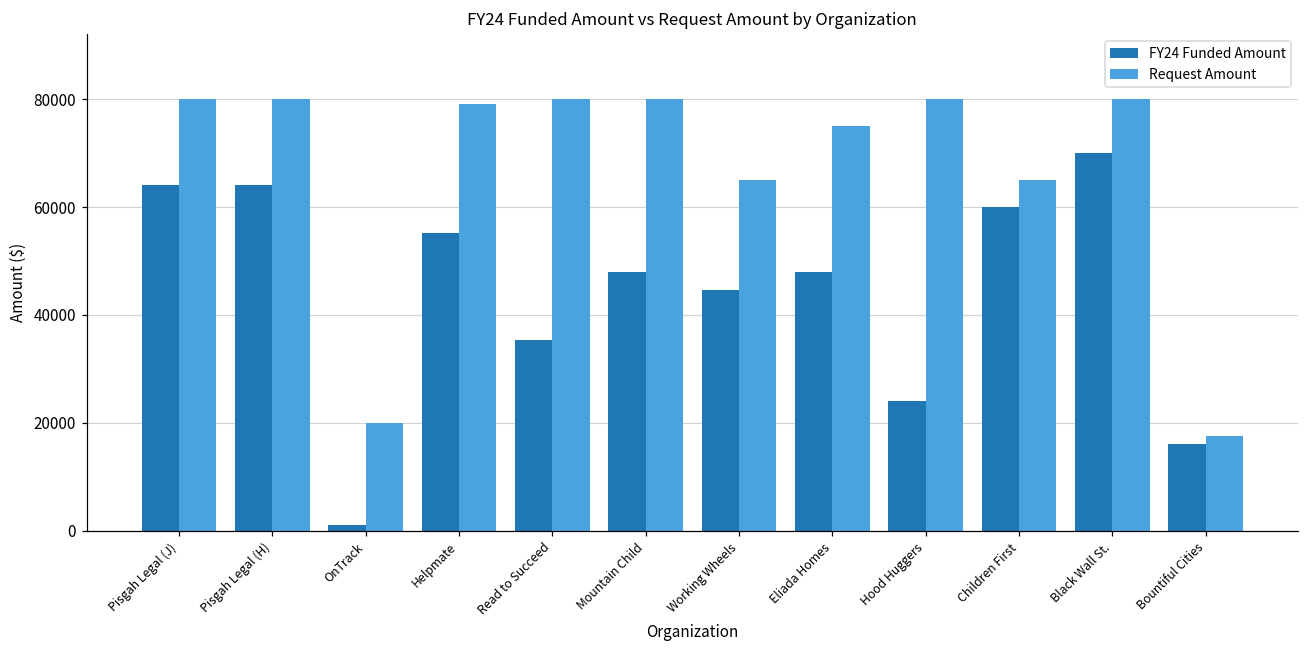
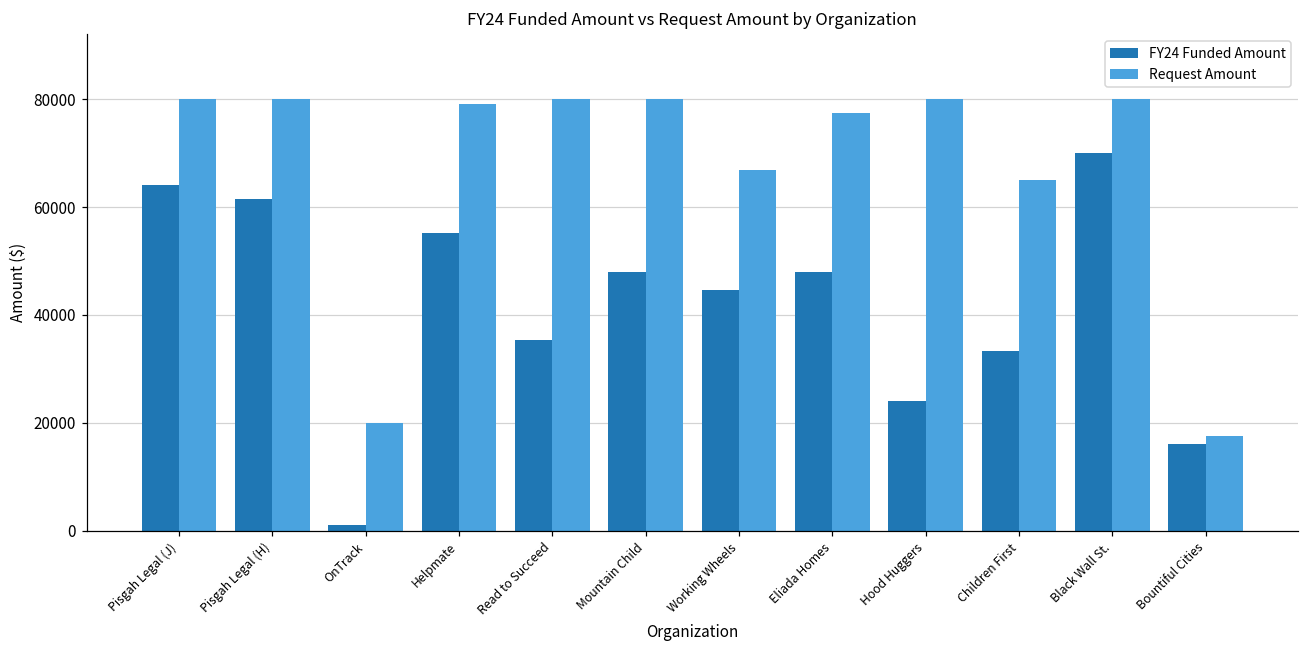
  {
    "FY24 Funded Amount": {
      "Pisgah Legal (J)": 64000,
-     "Pisgah Legal (H)": 64000,
+     "Pisgah Legal (H)": 61000,
      "OnTrack": 1000,
      "Helpmate": 55000,
      "Read to Succeed": 35000,
      "Mountain Child": 48000,
      "Working Wheels": 45000,
      "Eliada Homes": 48000,
      "Hood Huggers": 24000,
-     "Children First": 60000,
+     "Children First": 33000,
      "Black Wall St.": 70000,
      "Bountiful Cities": 16000
    },
    "Request Amount": {
      "Pisgah Legal (J)": 80000,
      "Pisgah Legal (H)": 80000,
      "OnTrack": 20000,
      "Helpmate": 79000,
      "Read to Succeed": 80000,
      "Mountain Child": 80000,
-     "Working Wheels": 65000,
-     "Eliada Homes": 75000,
+     "Working Wheels": 67000,
+     "Eliada Homes": 78000,
      "Hood Huggers": 80000,
      "Children First": 65000,
      "Black Wall St.": 80000,
      "Bountiful Cities": 18000
    }
  }
